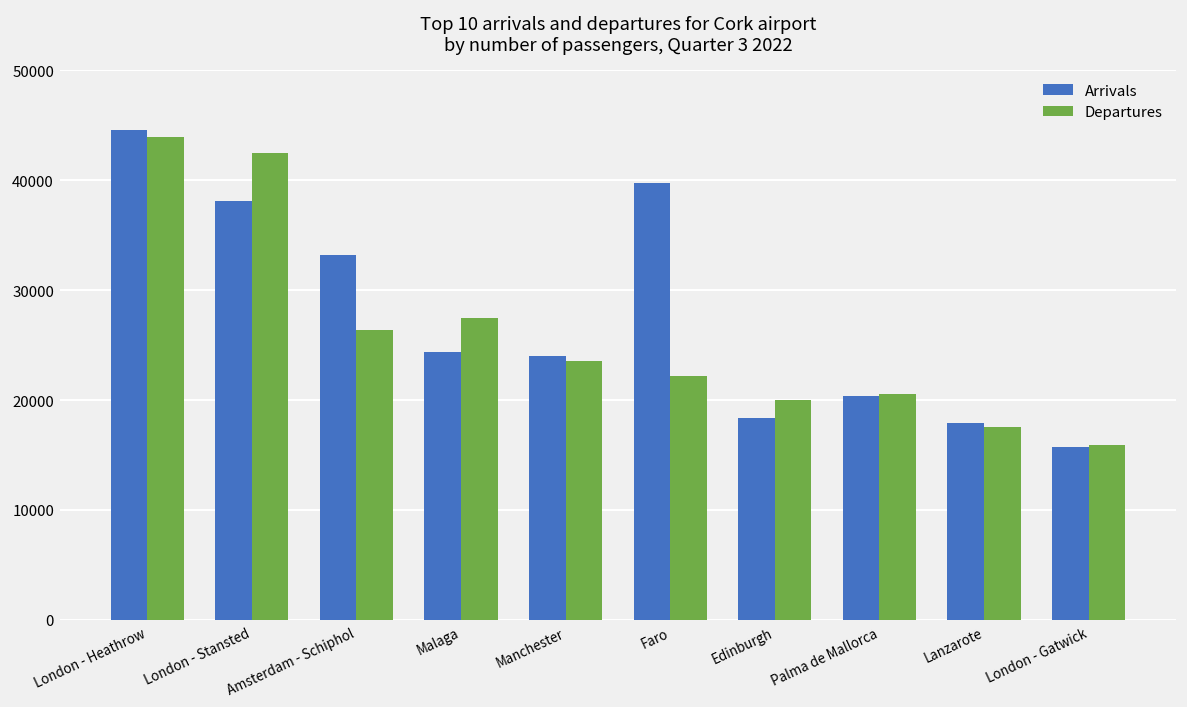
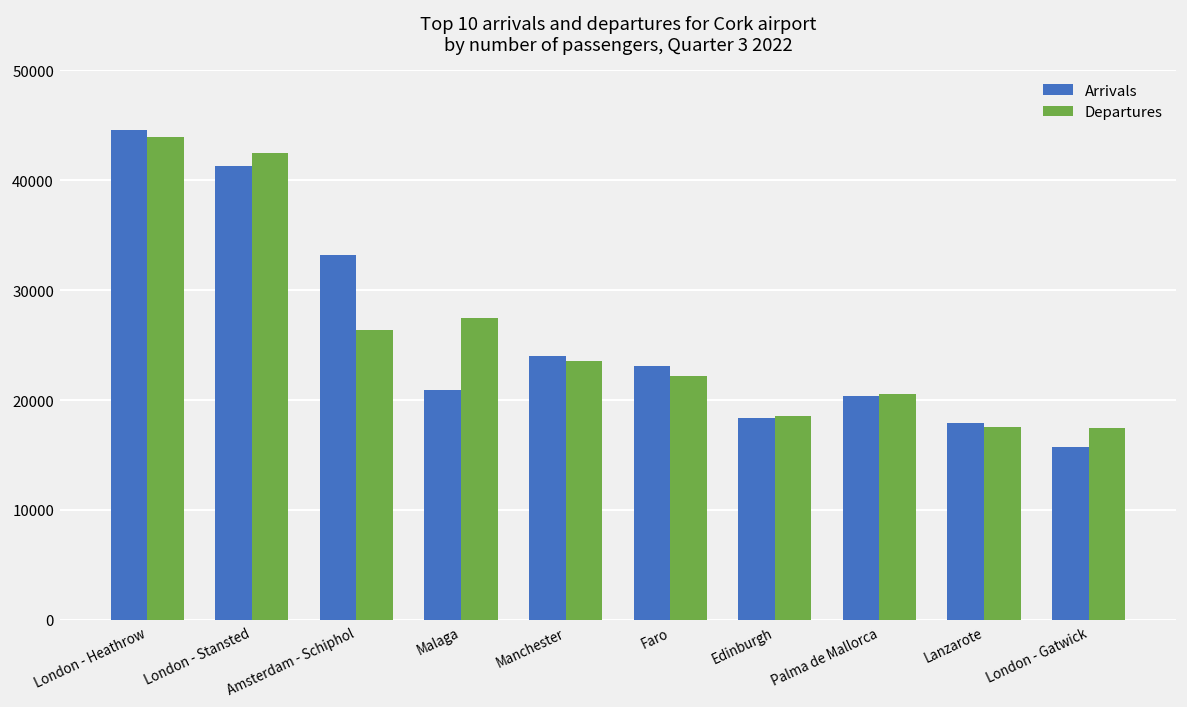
  {
    "Arrivals": {
      "London - Heathrow": 45000,
-     "London - Stansted": 38000,
+     "London - Stansted": 41000,
      "Amsterdam - Schiphol": 33000,
-     "Malaga": 24000,
+     "Malaga": 21000,
      "Manchester": 24000,
-     "Faro": 40000,
+     "Faro": 23000,
      "Edinburgh": 18000,
      "Palma de Mallorca": 20000,
      "Lanzarote": 18000,
      "London - Gatwick": 16000
    },
    "Departures": {
      "London - Heathrow": 44000,
      "London - Stansted": 42000,
      "Amsterdam - Schiphol": 26000,
      "Malaga": 27000,
      "Manchester": 24000,
      "Faro": 22000,
-     "Edinburgh": 20000,
+     "Edinburgh": 19000,
      "Palma de Mallorca": 21000,
      "Lanzarote": 18000,
-     "London - Gatwick": 16000
+     "London - Gatwick": 17000
    }
  }
